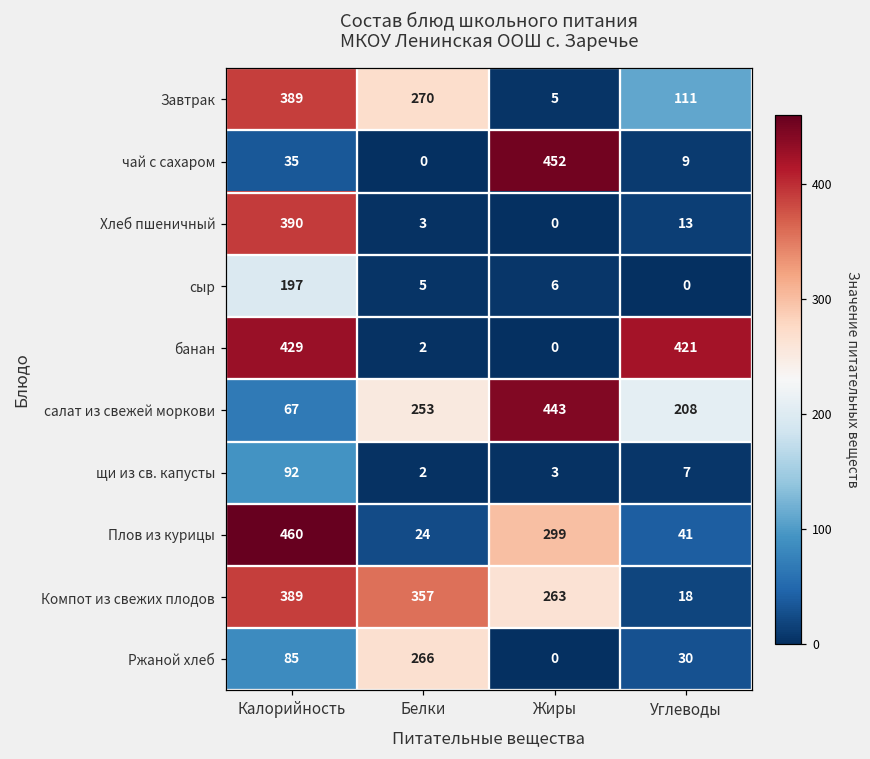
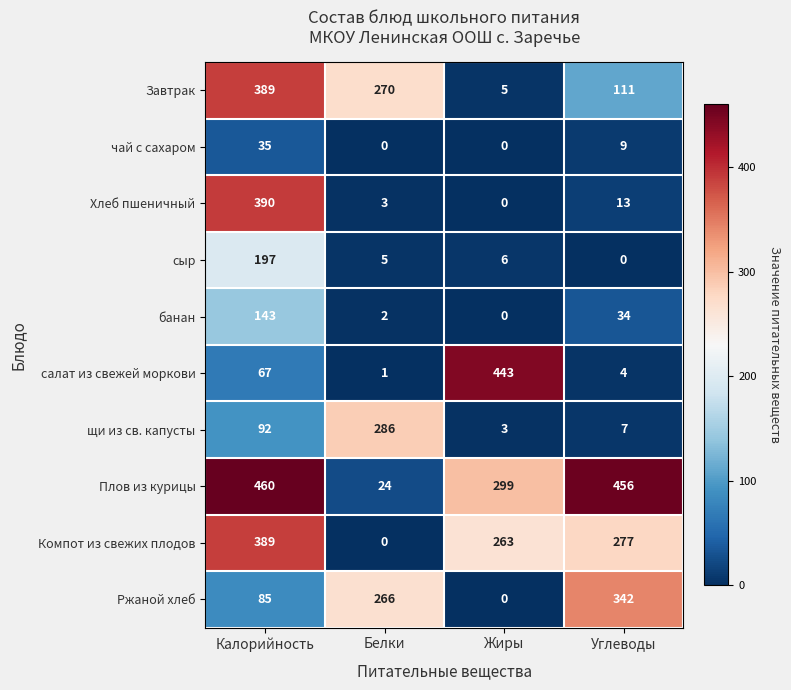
  {
    "Завтрак": {
      "Калорийность": 389,
      "Белки": 270,
      "Жиры": 5,
      "Углеводы": 111
    },
    "чай с сахаром": {
      "Калорийность": 35,
      "Белки": 0,
-     "Жиры": 452,
+     "Жиры": 0,
      "Углеводы": 9
    },
    "Хлеб пшеничный": {
      "Калорийность": 390,
      "Белки": 3,
      "Жиры": 0,
      "Углеводы": 13
    },
    "сыр": {
      "Калорийность": 197,
      "Белки": 5,
      "Жиры": 6,
      "Углеводы": 0
    },
    "банан": {
-     "Калорийность": 429,
+     "Калорийность": 143,
      "Белки": 2,
      "Жиры": 0,
-     "Углеводы": 421
+     "Углеводы": 34
    },
    "салат из свежей моркови": {
      "Калорийность": 67,
-     "Белки": 253,
+     "Белки": 1,
      "Жиры": 443,
-     "Углеводы": 208
+     "Углеводы": 4
    },
    "щи из св. капусты": {
      "Калорийность": 92,
-     "Белки": 2,
+     "Белки": 286,
      "Жиры": 3,
      "Углеводы": 7
    },
    "Плов из курицы": {
      "Калорийность": 460,
      "Белки": 24,
      "Жиры": 299,
-     "Углеводы": 41
+     "Углеводы": 456
    },
    "Компот из свежих плодов": {
      "Калорийность": 389,
-     "Белки": 357,
+     "Белки": 0,
      "Жиры": 263,
-     "Углеводы": 18
+     "Углеводы": 277
    },
    "Ржаной хлеб": {
      "Калорийность": 85,
      "Белки": 266,
      "Жиры": 0,
-     "Углеводы": 30
+     "Углеводы": 342
    }
  }
